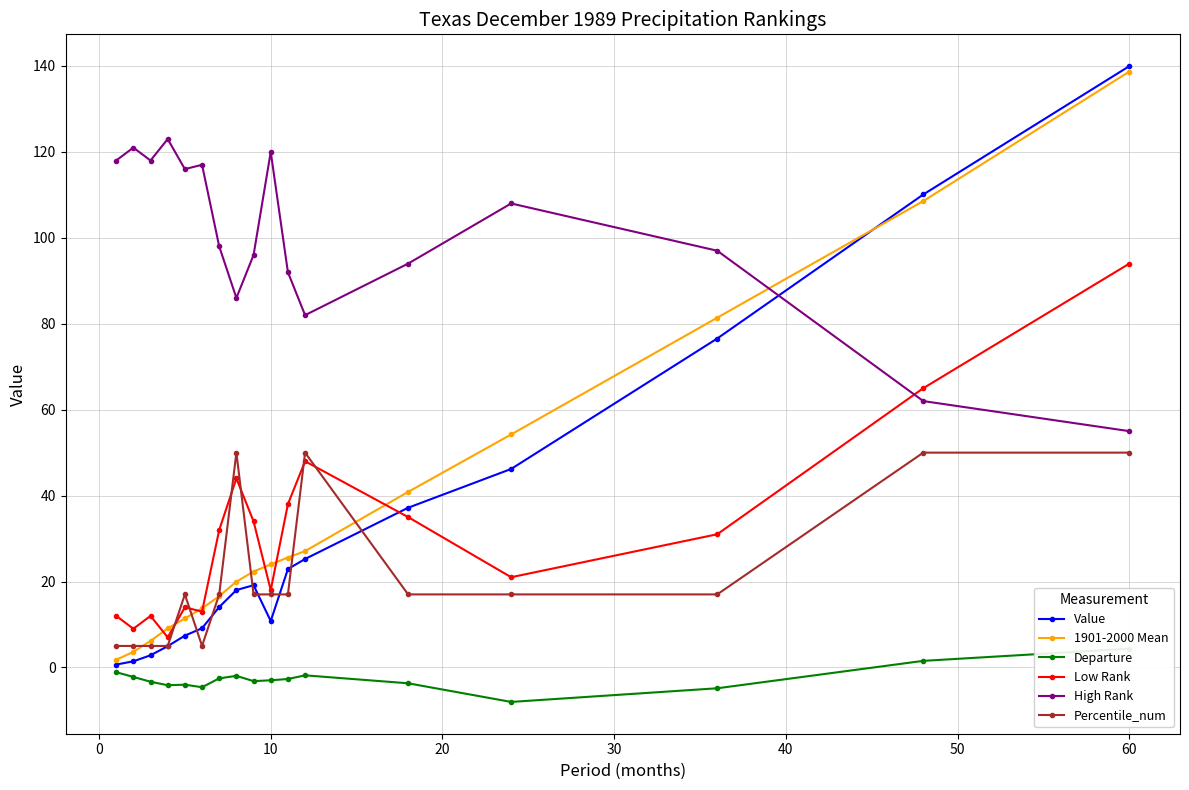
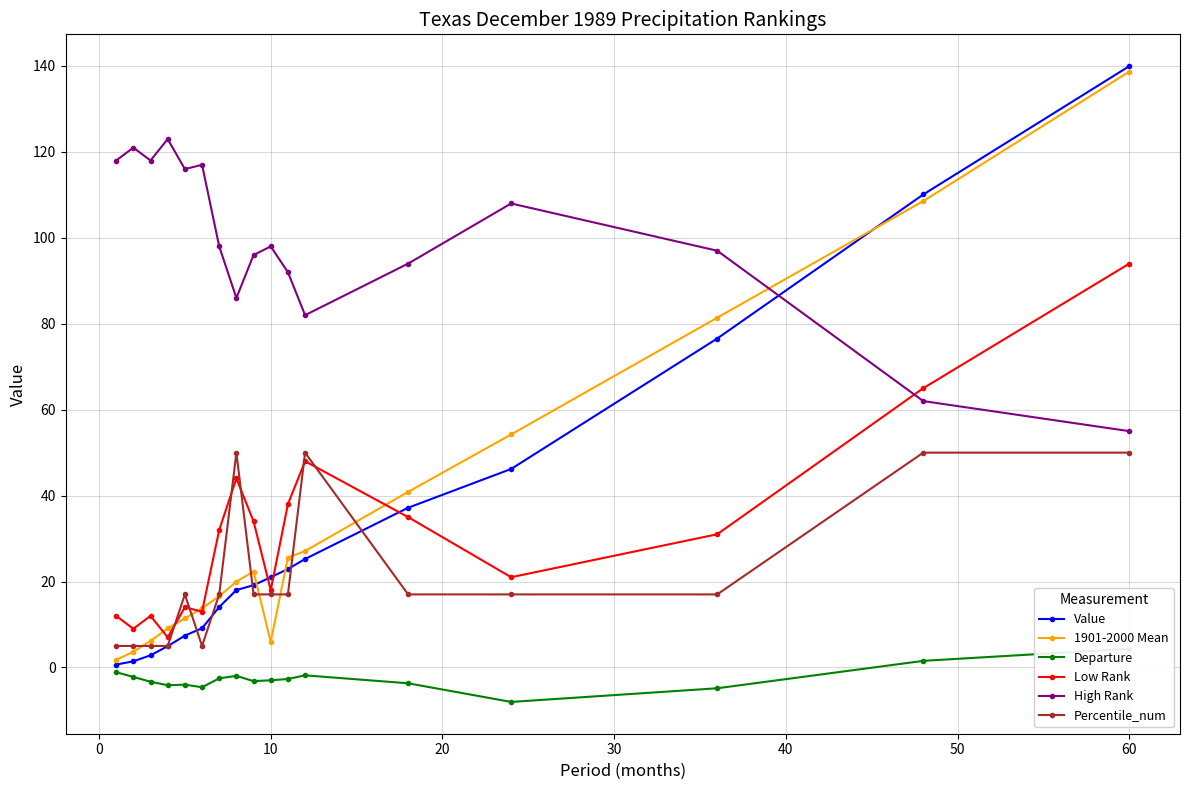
  {
    "Value": {
-     "10": 11,
+     "10": 21,
      "60": 140
    },
    "1901-2000 Mean": {
-     "10": 24,
+     "10": 6,
      "60": 139
    },
    "Departure": {
      "10": -3
    },
    "Low Rank": {
      "10": 18,
      "60": 94
    },
    "High Rank": {
-     "10": 120,
+     "10": 98,
      "60": 55
    },
    "Percentile_num": {
      "10": 17,
      "60": 50
    }
  }
